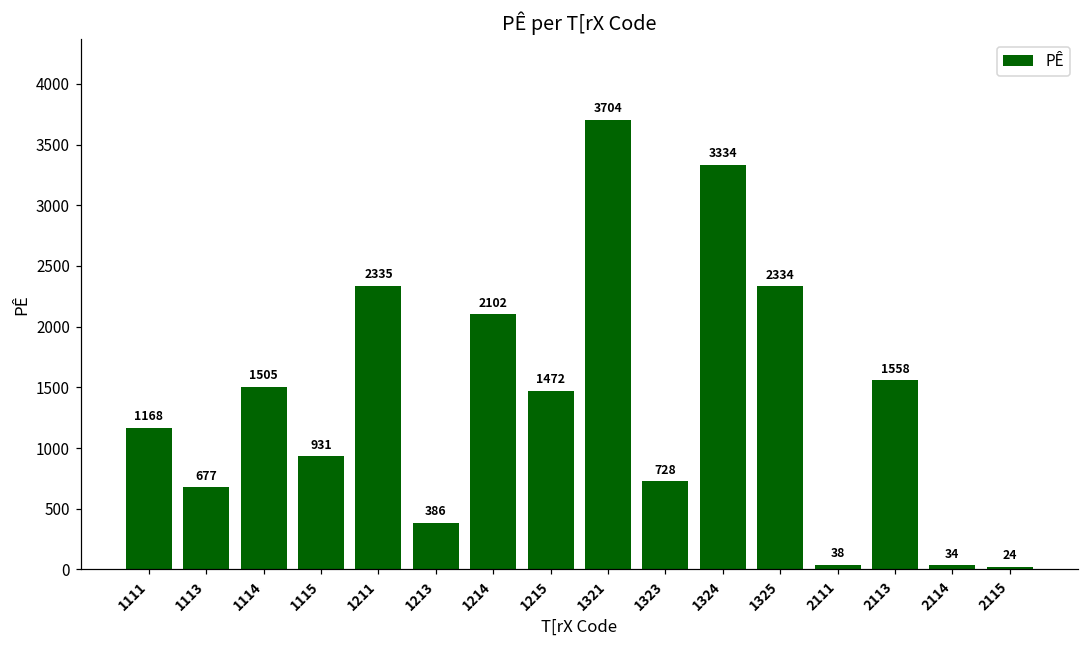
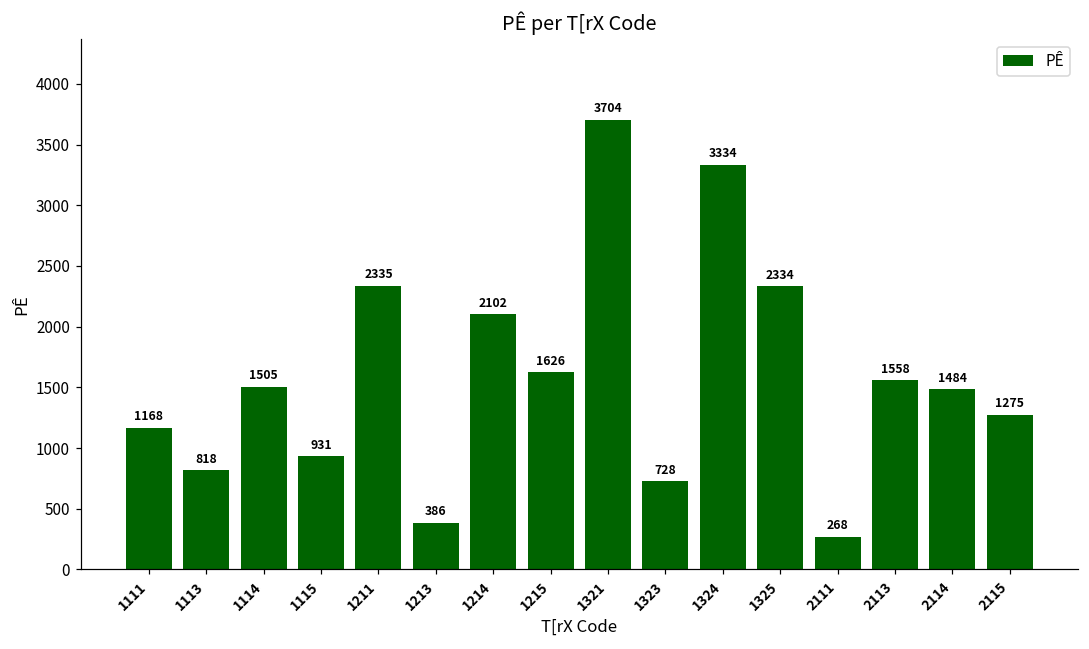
  {
    "1111": 1168,
-   "1113": 677,
+   "1113": 818,
    "1114": 1505,
    "1115": 931,
    "1211": 2335,
    "1213": 386,
    "1214": 2102,
-   "1215": 1472,
+   "1215": 1626,
    "1321": 3704,
    "1323": 728,
    "1324": 3334,
    "1325": 2334,
-   "2111": 38,
+   "2111": 268,
    "2113": 1558,
-   "2114": 34,
-   "2115": 24
+   "2114": 1484,
+   "2115": 1275
  }
